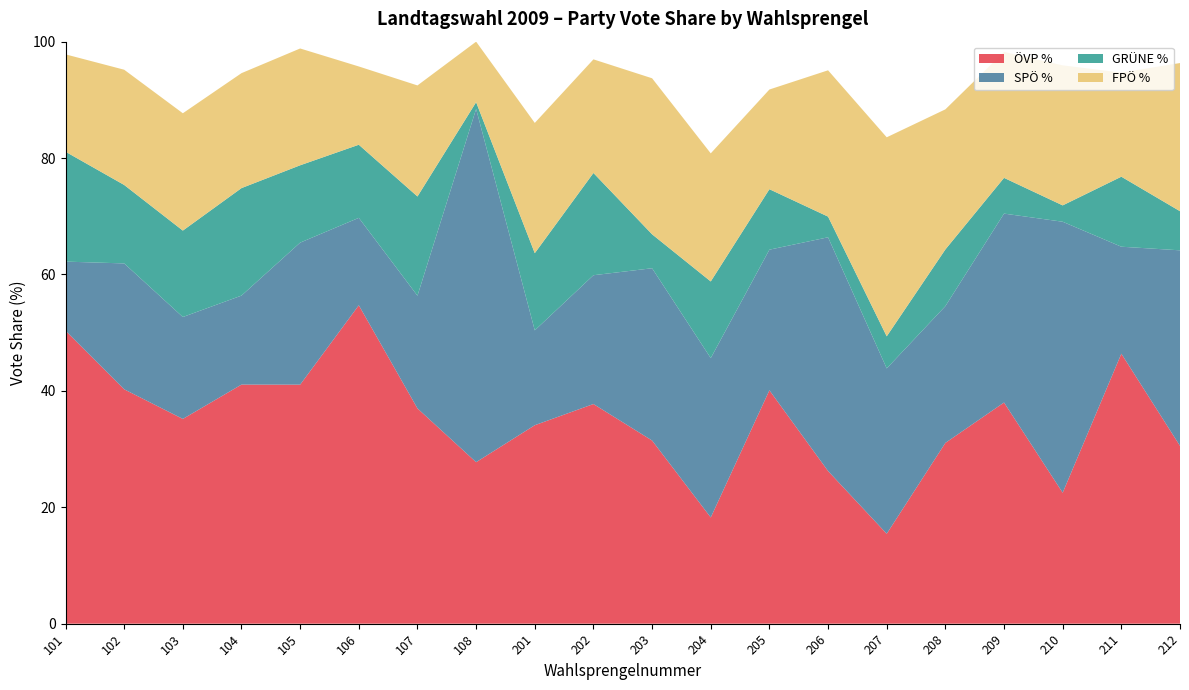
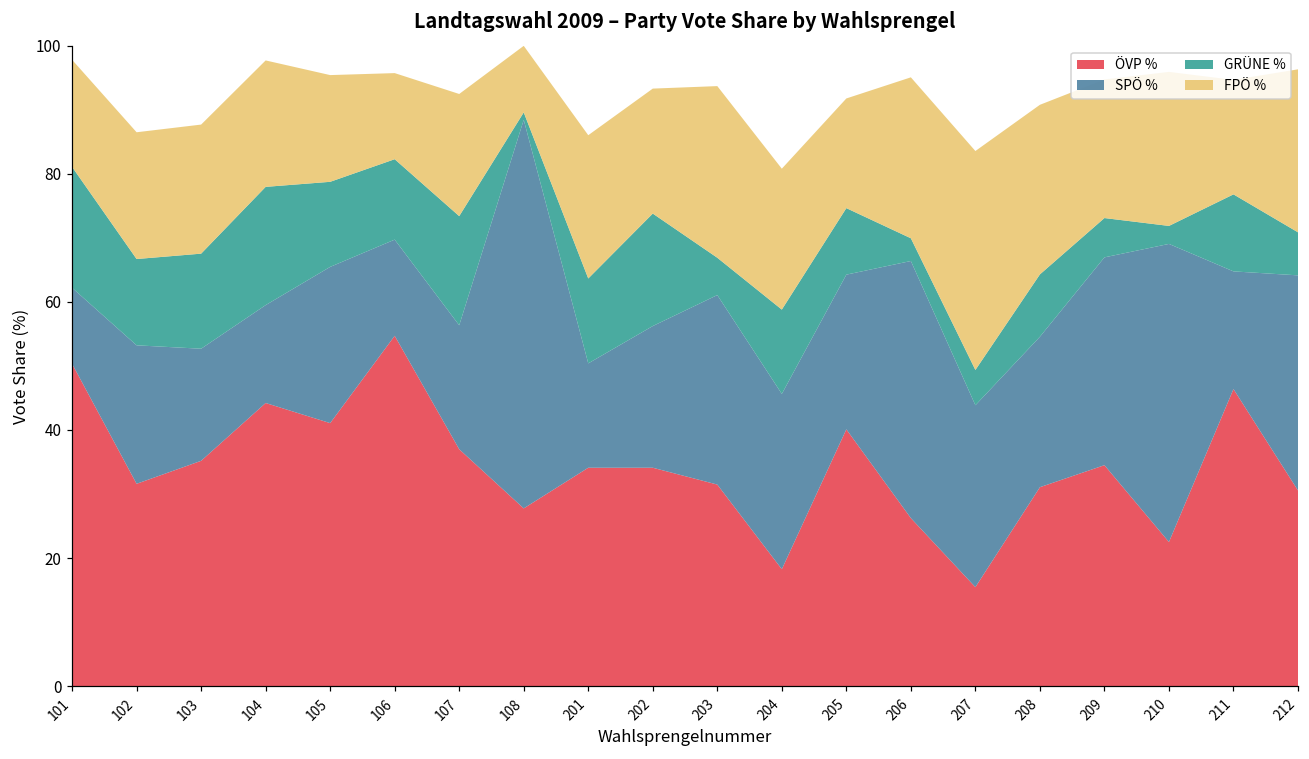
  {
    "ÖVP %": {
      "101": 50,
-     "102": 40,
+     "102": 32,
      "103": 35,
-     "104": 41,
+     "104": 44,
      "105": 41,
      "106": 55,
      "107": 37,
      "108": 28,
      "201": 34,
-     "202": 38,
+     "202": 34,
      "203": 31,
      "204": 18,
      "205": 40,
      "206": 26,
      "207": 15,
      "208": 31,
-     "209": 38,
+     "209": 35,
      "210": 23,
      "211": 46,
      "212": 31
    },
    "FPÖ %": {
      "101": 17,
      "102": 20,
      "103": 20,
      "104": 20,
-     "105": 20,
+     "105": 17,
      "106": 13,
      "107": 19,
      "108": 10,
      "201": 22,
      "202": 20,
      "203": 27,
      "204": 22,
      "205": 17,
      "206": 25,
      "207": 34,
-     "208": 24,
+     "208": 26,
      "212": 25
    }
  }
